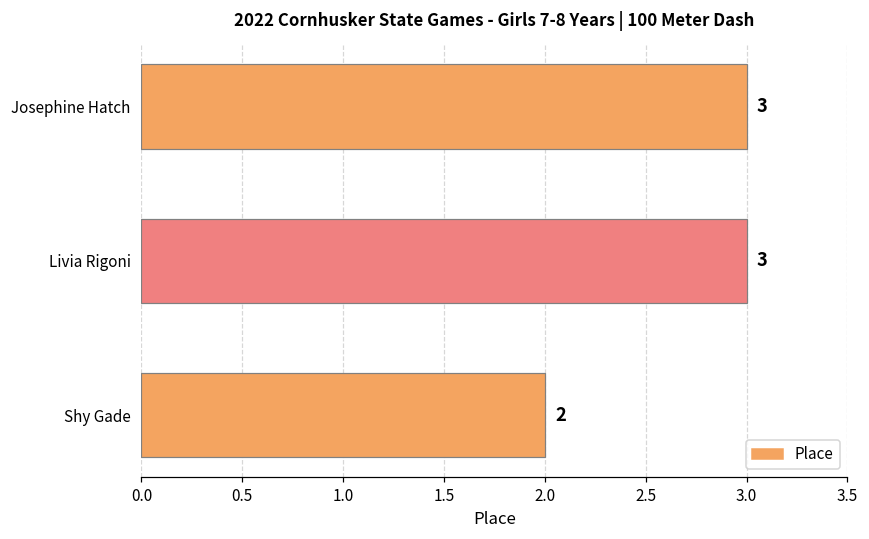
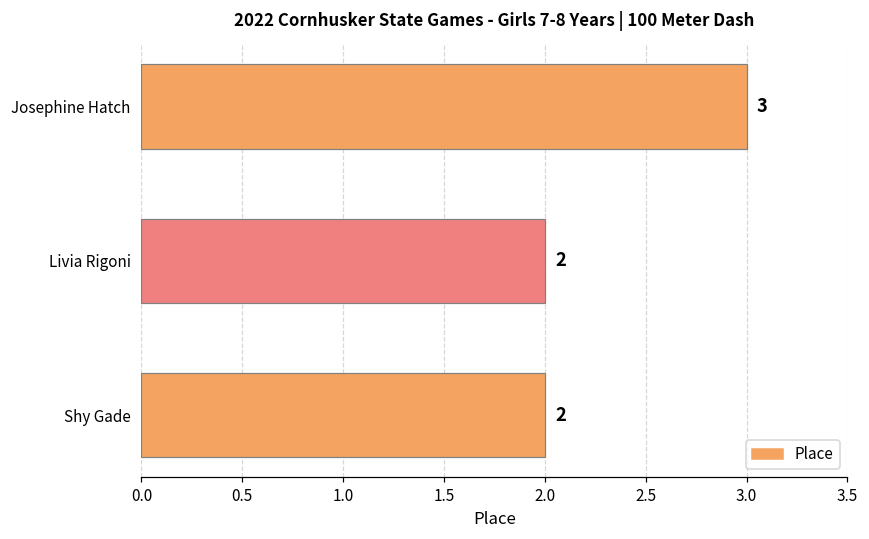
  {
    "Josephine Hatch": 3,
-   "Livia Rigoni": 3,
+   "Livia Rigoni": 2,
    "Shy Gade": 2
  }
